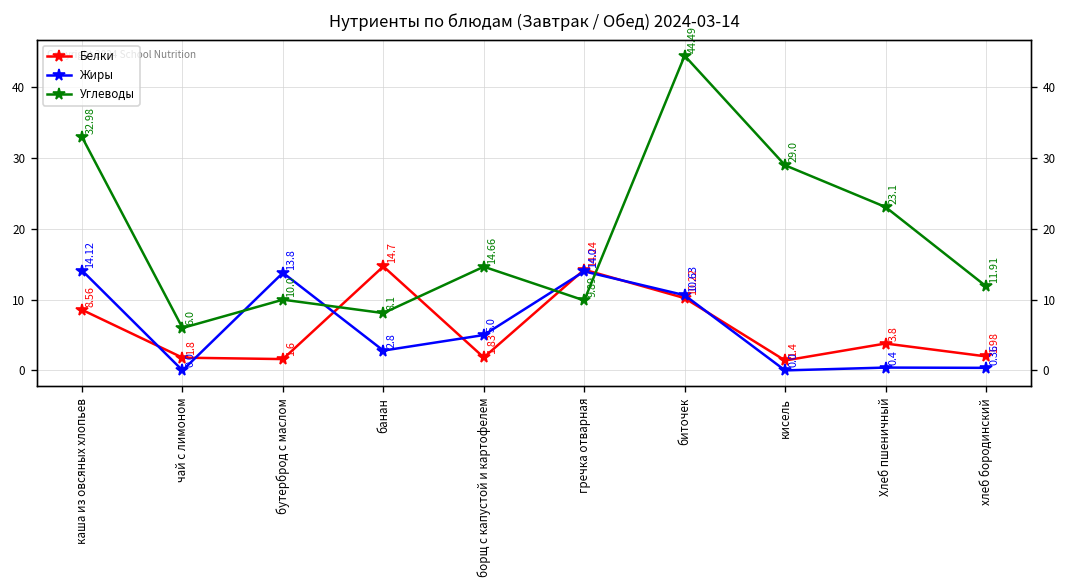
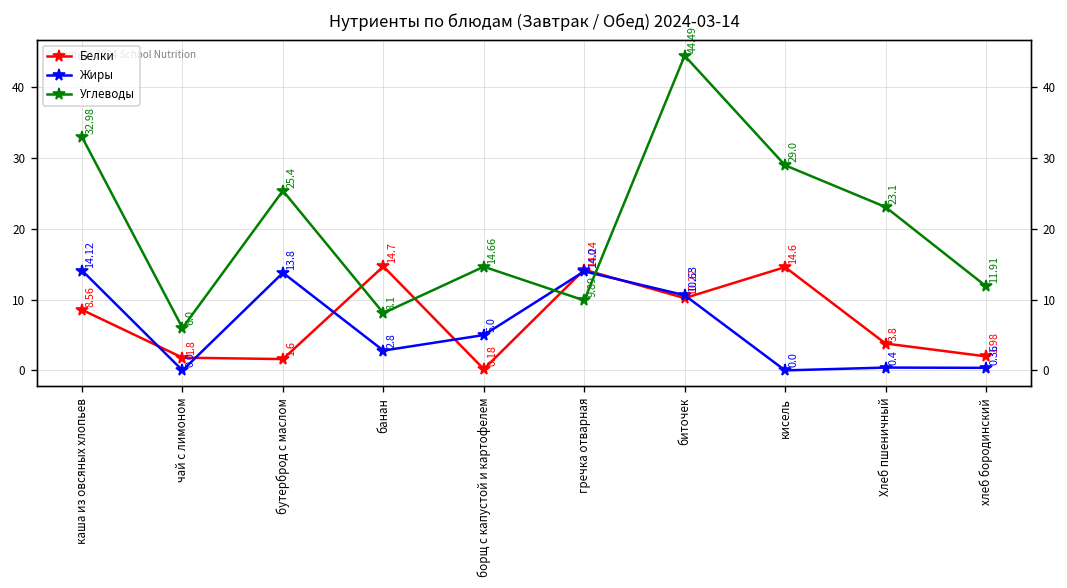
  {
    "Белки": {
      "каша из овсяных хлопьев": 8.56,
      "бутерброд с маслом": 1.6,
      "банан": 14.7,
-     "борщ с капустой и картофелем": 1.83,
-     "кисель": 1.4,
+     "борщ с капустой и картофелем": 0.18,
+     "кисель": 14.6,
      "Хлеб пшеничный": 3.8
    },
    "Жиры": {
      "каша из овсяных хлопьев": 14.12,
      "бутерброд с маслом": 13.8,
      "банан": 2.8,
      "борщ с капустой и картофелем": 5.0,
      "Хлеб пшеничный": 0.4
    },
    "Углеводы": {
      "каша из овсяных хлопьев": 32.98,
      "чай с лимоном": 6.0,
-     "бутерброд с маслом": 10.0,
+     "бутерброд с маслом": 25.4,
      "банан": 8.1,
      "борщ с капустой и картофелем": 14.66,
      "гречка отварная": 9.89,
      "биточек": 44.49,
      "кисель": 29.0,
      "Хлеб пшеничный": 23.1,
      "хлеб бородинский": 11.91
    }
  }
